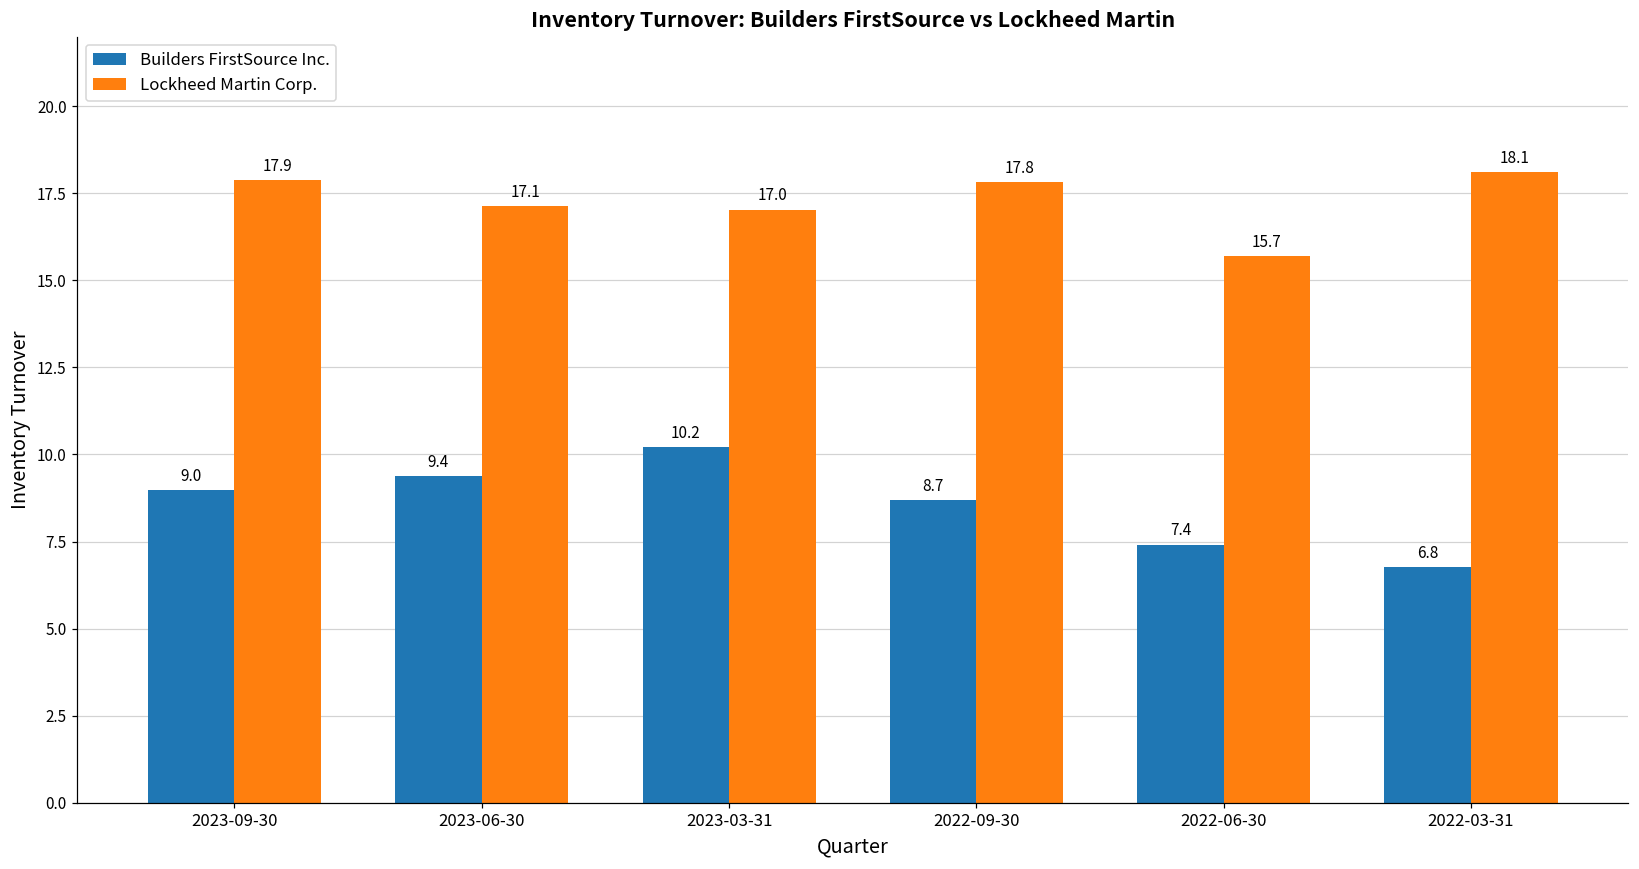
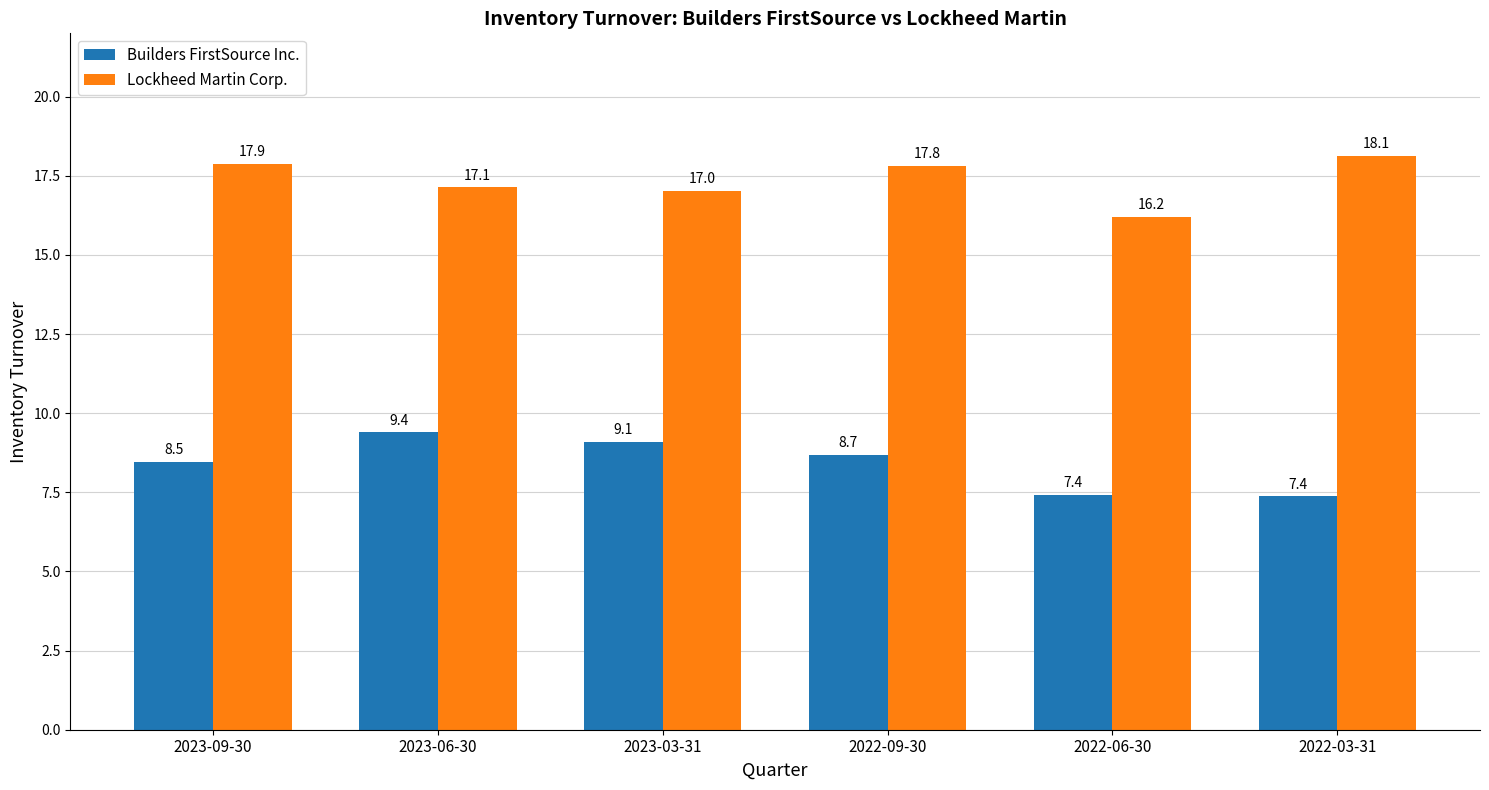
  {
    "Builders FirstSource Inc.": {
-     "2023-09-30": 9.0,
+     "2023-09-30": 8.5,
      "2023-06-30": 9.4,
-     "2023-03-31": 10.2,
+     "2023-03-31": 9.1,
      "2022-09-30": 8.7,
      "2022-06-30": 7.4,
-     "2022-03-31": 6.8
+     "2022-03-31": 7.4
    },
    "Lockheed Martin Corp.": {
      "2023-09-30": 17.9,
      "2023-06-30": 17.1,
      "2023-03-31": 17.0,
      "2022-09-30": 17.8,
-     "2022-06-30": 15.7,
+     "2022-06-30": 16.2,
      "2022-03-31": 18.1
    }
  }
